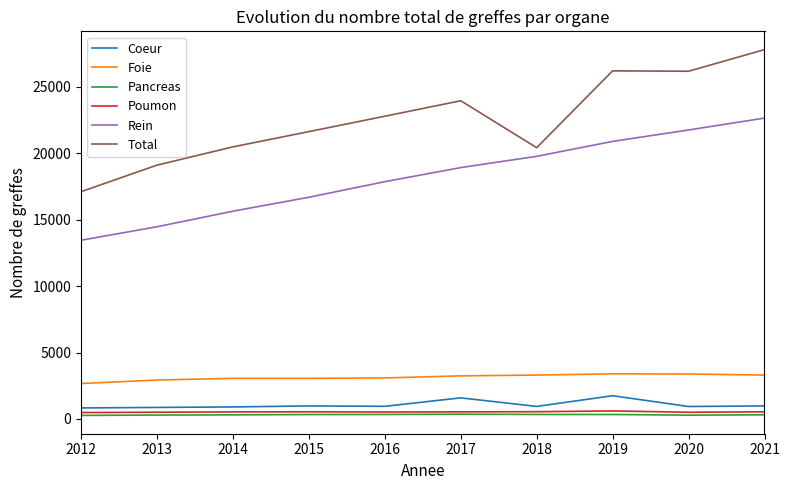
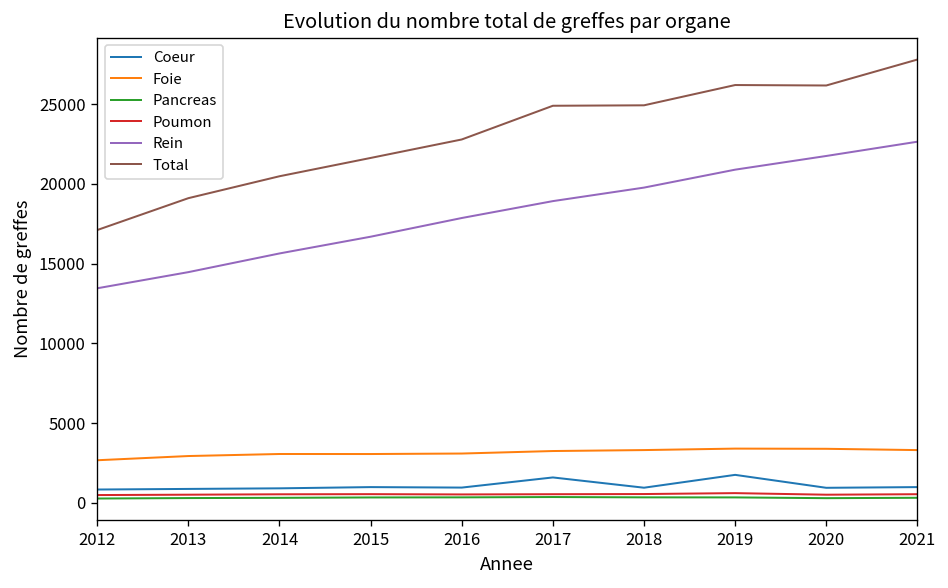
  {
    "Coeur": {
      "2012": 800,
      "2013": 900,
      "2014": 900,
      "2015": 1000,
      "2016": 1000,
      "2017": 1600,
      "2018": 900,
      "2019": 1700,
      "2020": 900,
      "2021": 1000
    },
    "Foie": {
      "2012": 2700,
      "2013": 2900,
      "2014": 3100,
      "2015": 3100,
      "2016": 3100,
      "2017": 3200,
      "2018": 3300,
      "2019": 3400,
      "2020": 3400,
      "2021": 3300
    },
    "Pancreas": {
      "2012": 300,
      "2013": 300,
      "2014": 300,
      "2015": 300,
      "2018": 300,
      "2019": 300,
      "2020": 300,
      "2021": 300
    },
    "Poumon": {
      "2012": 500,
      "2013": 500,
      "2014": 500,
      "2015": 500,
      "2018": 500,
      "2019": 600,
      "2020": 500,
      "2021": 500
    },
    "Rein": {
      "2012": 13500,
      "2013": 14500,
      "2014": 15600,
      "2015": 16700,
      "2016": 17900,
      "2017": 18900,
      "2018": 19800,
      "2019": 20900,
      "2020": 21800,
      "2021": 22600
    },
    "Total": {
      "2012": 17100,
      "2013": 19100,
      "2014": 20500,
      "2015": 21600,
      "2016": 22800,
-     "2017": 24000,
-     "2018": 20400,
+     "2017": 24900,
+     "2018": 24900,
      "2019": 26200,
      "2020": 26200,
      "2021": 27800
    }
  }
